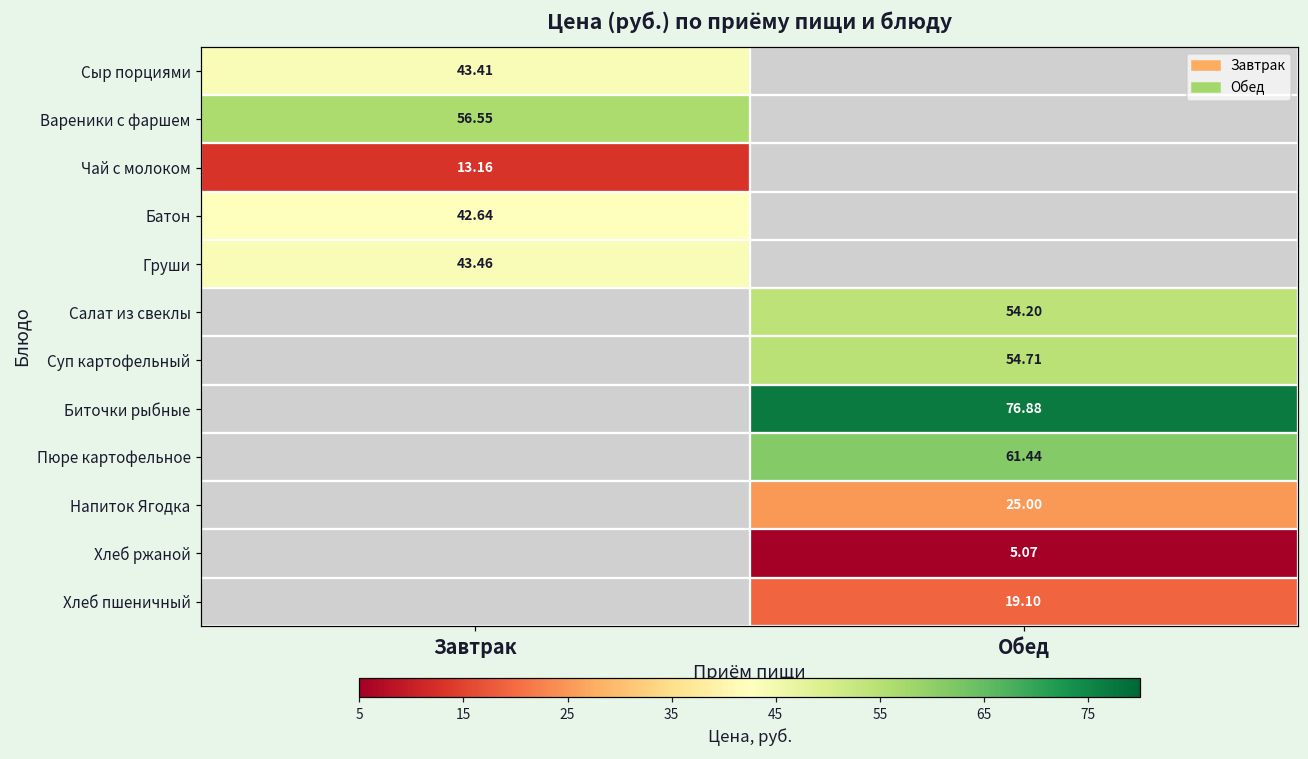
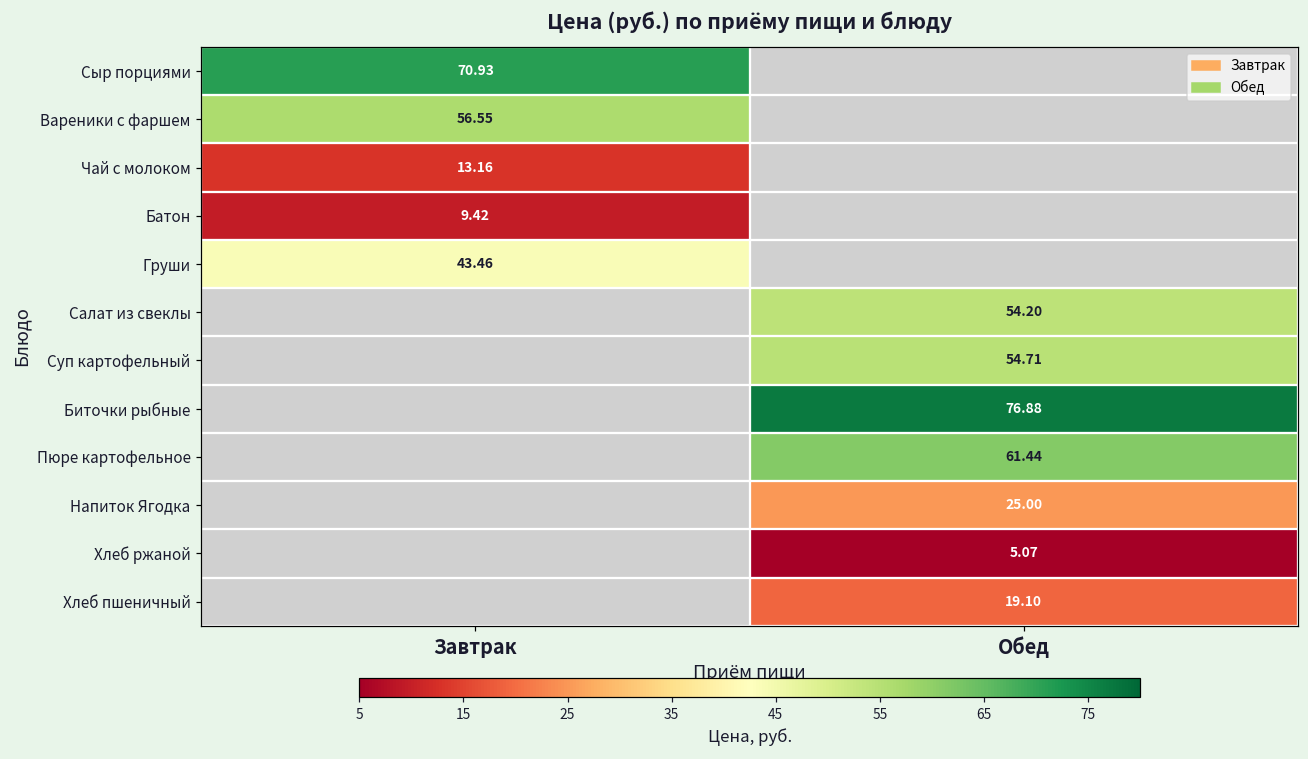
  {
    "Сыр порциями": {
-     "Завтрак": 43.41
+     "Завтрак": 70.93
    },
    "Вареники с фаршем": {
      "Завтрак": 56.55
    },
    "Чай с молоком": {
      "Завтрак": 13.16
    },
    "Батон": {
-     "Завтрак": 42.64
+     "Завтрак": 9.42
    },
    "Груши": {
      "Завтрак": 43.46
    },
    "Салат из свеклы": {
      "Обед": 54.20
    },
    "Суп картофельный": {
      "Обед": 54.71
    },
    "Биточки рыбные": {
      "Обед": 76.88
    },
    "Пюре картофельное": {
      "Обед": 61.44
    },
    "Напиток Ягодка": {
      "Обед": 25.00
    },
    "Хлеб ржаной": {
      "Обед": 5.07
    },
    "Хлеб пшеничный": {
      "Обед": 19.10
    }
  }
